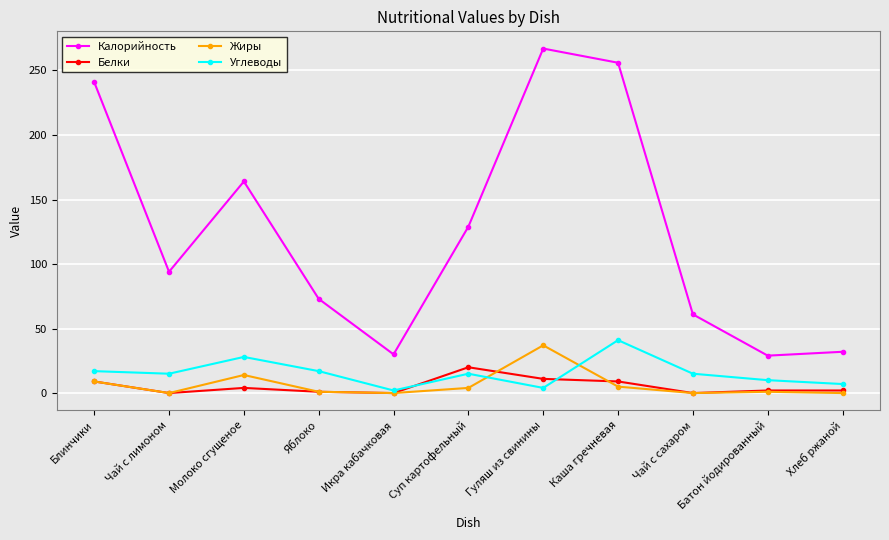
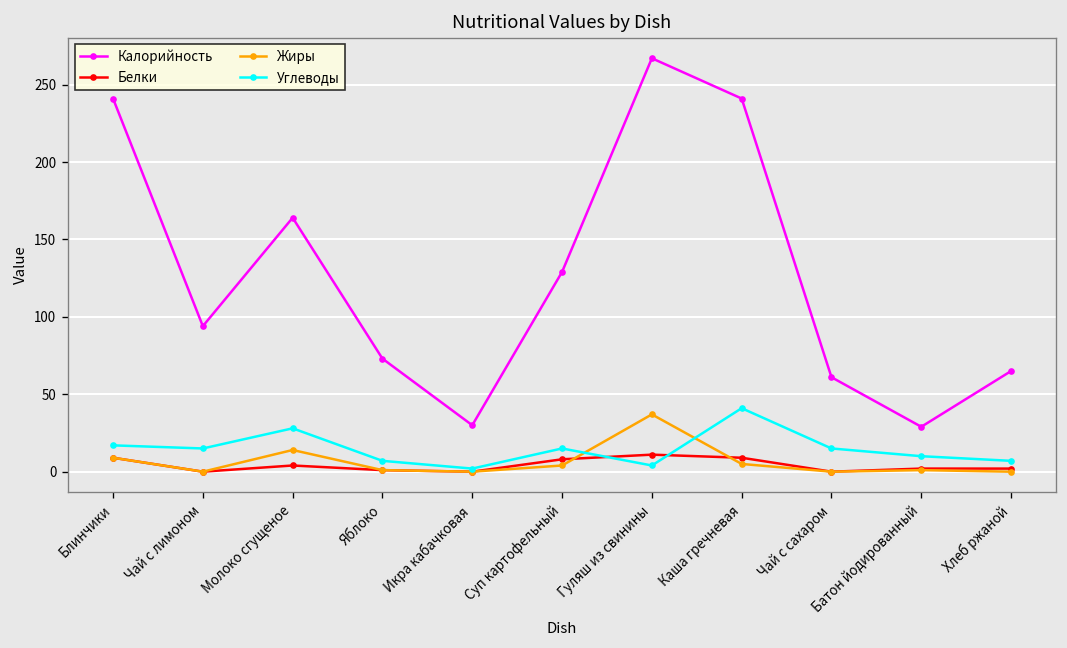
  {
    "Калорийность": {
      "Блинчики": 241,
      "Чай с лимоном": 94,
      "Молоко сгущеное": 164,
      "Яблоко": 73,
      "Икра кабачковая": 30,
      "Суп картофельный": 129,
      "Гуляш из свинины": 267,
-     "Каша гречневая": 256,
+     "Каша гречневая": 241,
      "Чай с сахаром": 61,
      "Батон йодированный": 29,
-     "Хлеб ржаной": 32
+     "Хлеб ржаной": 65
    },
    "Белки": {
      "Молоко сгущеное": 4,
-     "Суп картофельный": 20,
+     "Суп картофельный": 8,
      "Гуляш из свинины": 11,
      "Каша гречневая": 9,
      "Хлеб ржаной": 2
    },
    "Жиры": {
      "Молоко сгущеное": 14,
      "Суп картофельный": 4,
      "Гуляш из свинины": 37,
      "Каша гречневая": 5,
      "Хлеб ржаной": 0
    },
    "Углеводы": {
      "Блинчики": 17,
      "Чай с лимоном": 15,
      "Молоко сгущеное": 28,
-     "Яблоко": 17,
+     "Яблоко": 7,
      "Икра кабачковая": 2,
      "Суп картофельный": 15,
      "Гуляш из свинины": 4,
      "Каша гречневая": 41,
      "Чай с сахаром": 15,
      "Батон йодированный": 10,
      "Хлеб ржаной": 7
    }
  }
